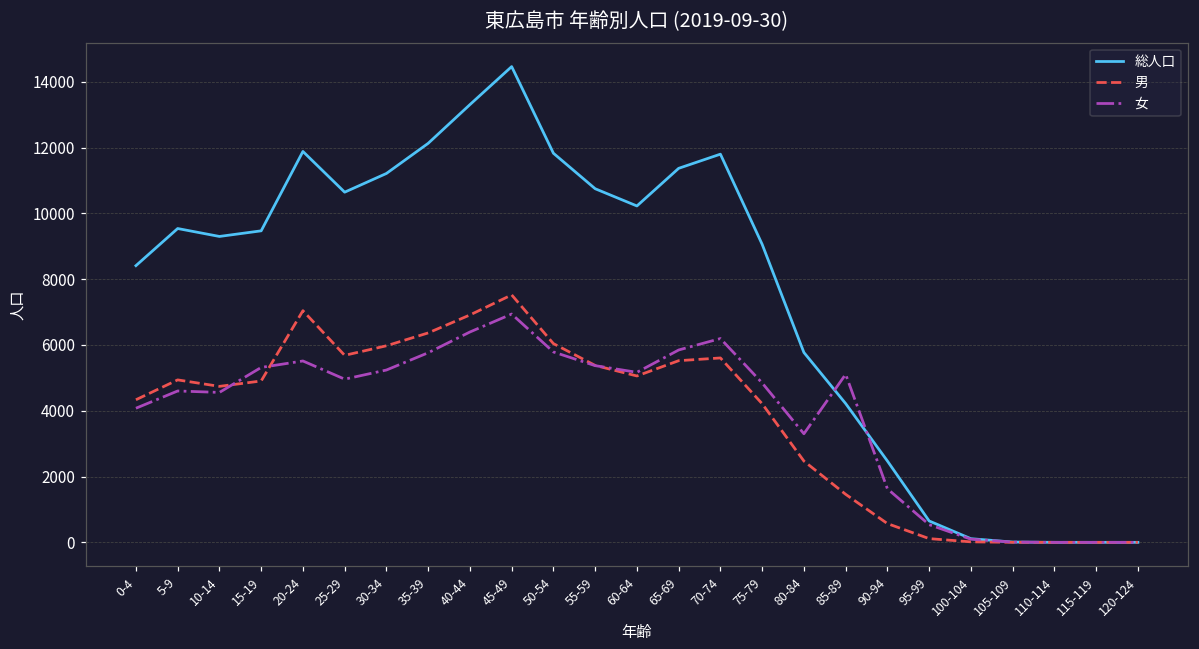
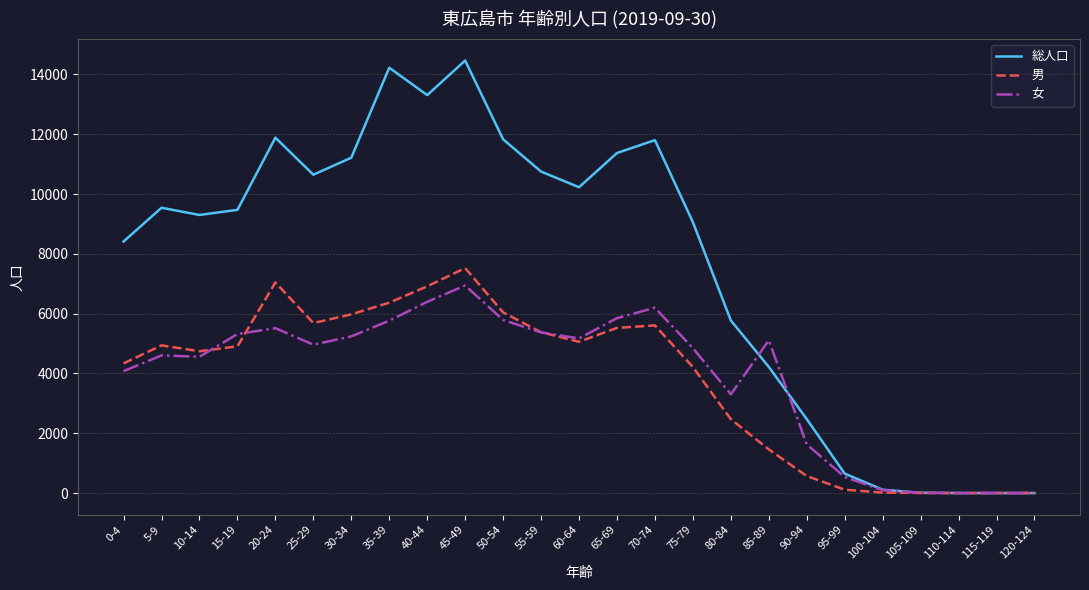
  {
    "総人口": {
      "0-4": 8400,
      "5-9": 9500,
      "10-14": 9300,
      "15-19": 9500,
      "20-24": 11900,
      "25-29": 10600,
      "30-34": 11200,
-     "35-39": 12100,
+     "35-39": 14200,
      "40-44": 13300,
      "45-49": 14500,
      "50-54": 11800,
      "55-59": 10800,
      "60-64": 10200,
      "65-69": 11400,
      "70-74": 11800,
      "75-79": 9100,
      "80-84": 5800,
      "85-89": 4200,
      "90-94": 2500,
      "95-99": 700
    },
    "男": {
      "0-4": 4300,
      "5-9": 4900,
      "10-14": 4700,
      "15-19": 4900,
      "20-24": 7000,
      "25-29": 5700,
      "30-34": 6000,
      "35-39": 6400,
      "40-44": 6900,
      "45-49": 7500,
      "50-54": 6000,
      "60-64": 5100,
      "65-69": 5500,
      "70-74": 5600,
      "75-79": 4200,
      "80-84": 2500,
      "85-89": 1500,
      "90-94": 600,
      "95-99": 100
    },
    "女": {
      "0-4": 4100,
      "5-9": 4600,
      "10-14": 4600,
      "15-19": 5300,
      "20-24": 5500,
      "25-29": 5000,
      "30-34": 5200,
      "35-39": 5800,
      "40-44": 6400,
      "45-49": 6900,
      "50-54": 5800,
      "60-64": 5200,
      "65-69": 5800,
      "70-74": 6200,
      "75-79": 4800,
      "80-84": 3300,
      "85-89": 5100,
      "90-94": 1600,
      "95-99": 500
    }
  }
